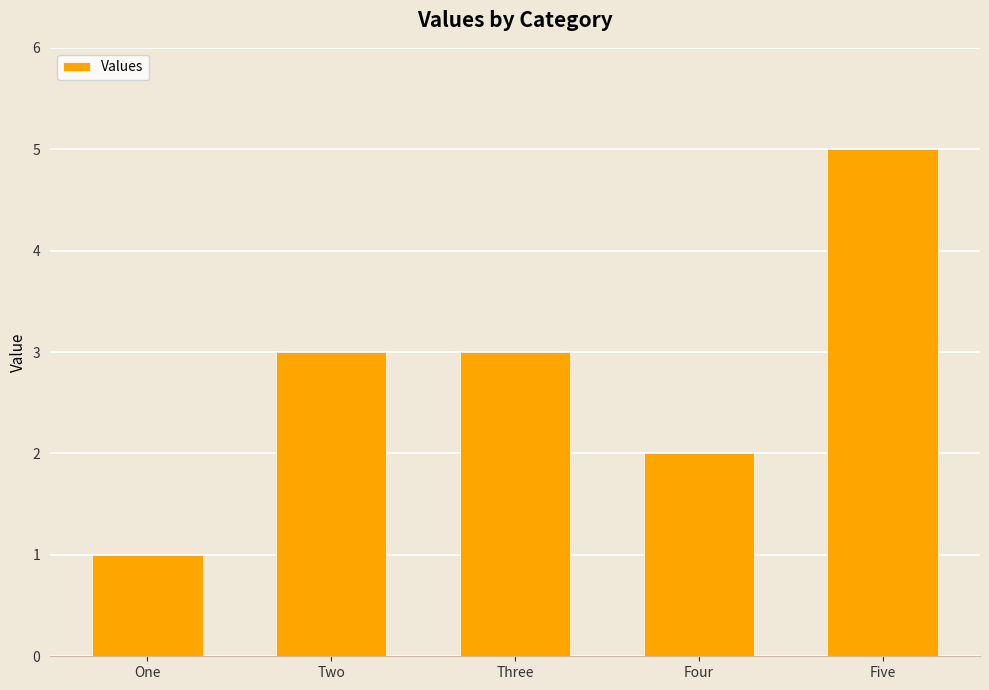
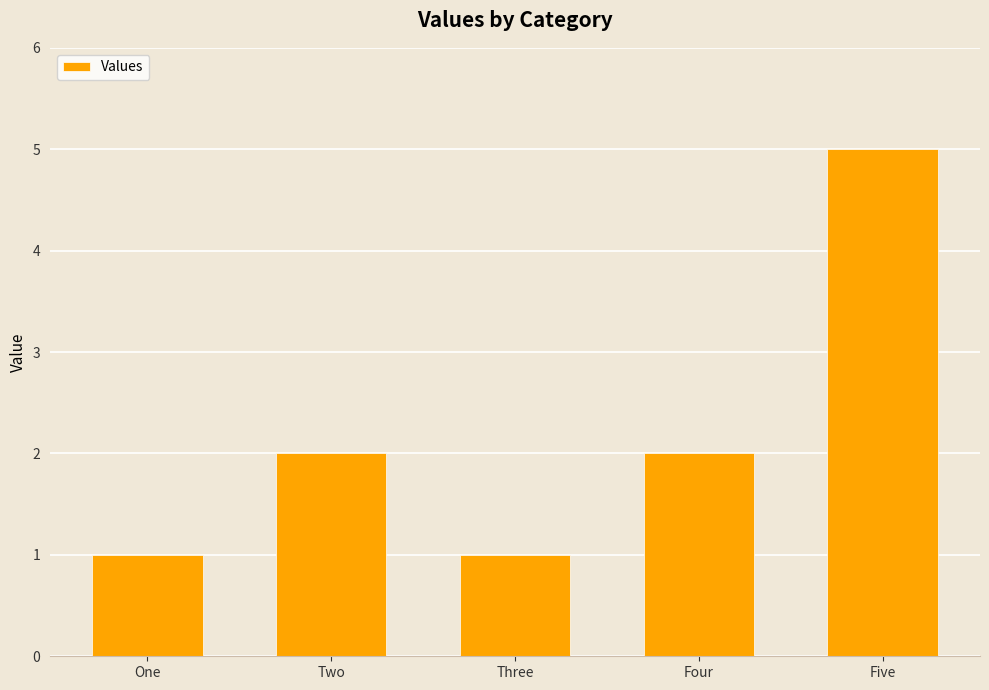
  {
    "One": 1,
-   "Two": 3,
-   "Three": 3,
+   "Two": 2,
+   "Three": 1,
    "Four": 2,
    "Five": 5
  }
